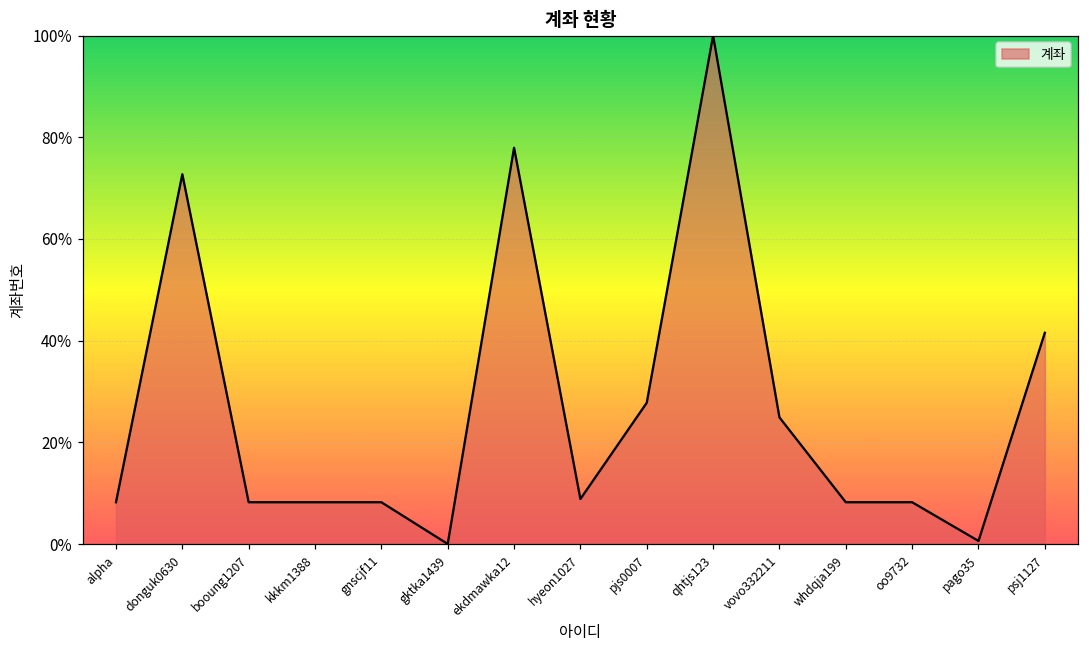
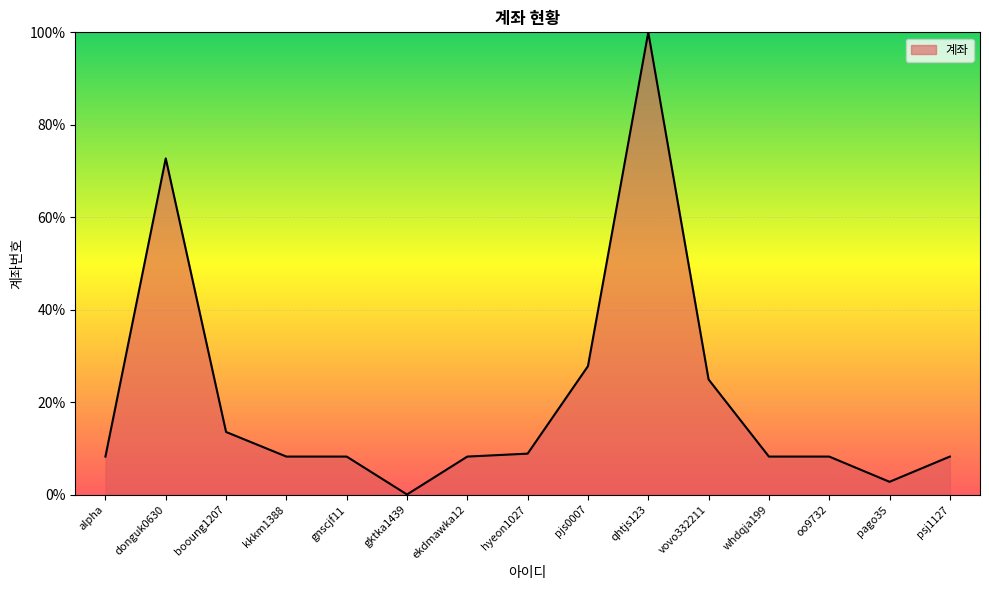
  {
    "alpha": "8%",
    "donguk0630": "73%",
-   "booung1207": "8%",
+   "booung1207": "14%",
    "kkkm1388": "8%",
    "gnscjf11": "8%",
    "gktka1439": "0%",
-   "ekdmawka12": "78%",
+   "ekdmawka12": "8%",
    "hyeon1027": "9%",
    "pjs0007": "28%",
    "qhtjs123": "100%",
    "vovo332211": "25%",
    "whdqja199": "8%",
    "oo9732": "8%",
-   "pago35": "1%",
-   "psj1127": "42%"
+   "pago35": "3%",
+   "psj1127": "8%"
  }
